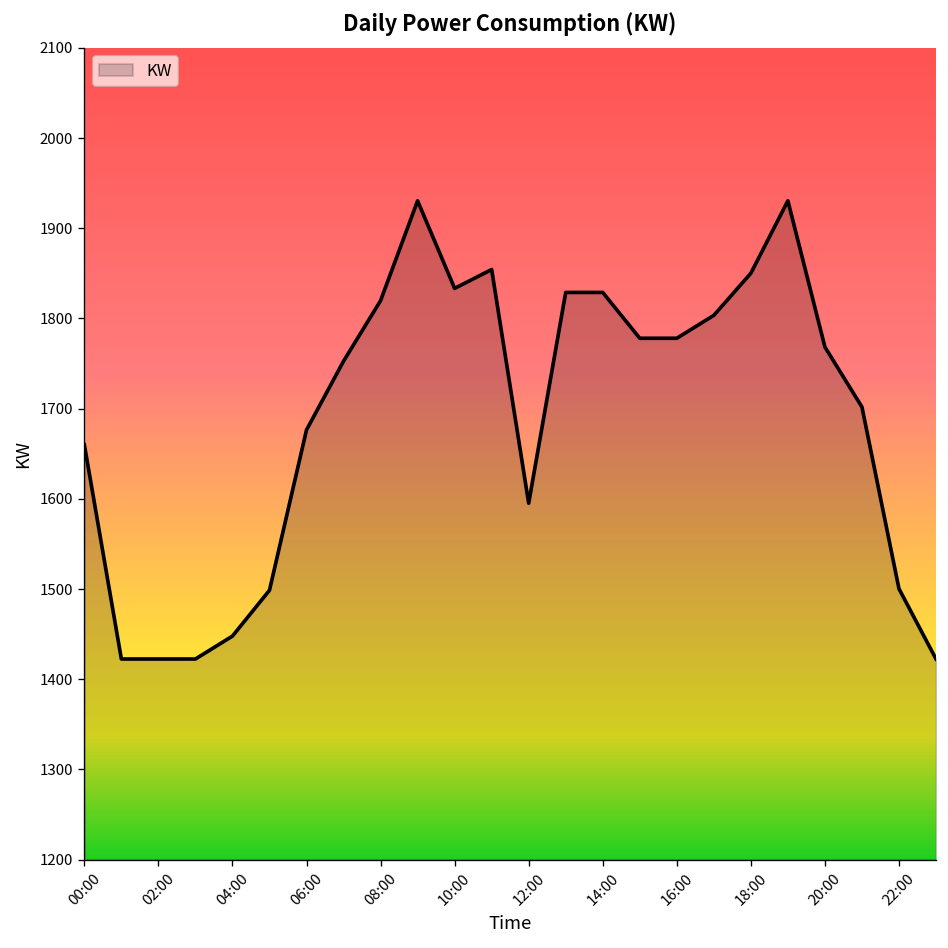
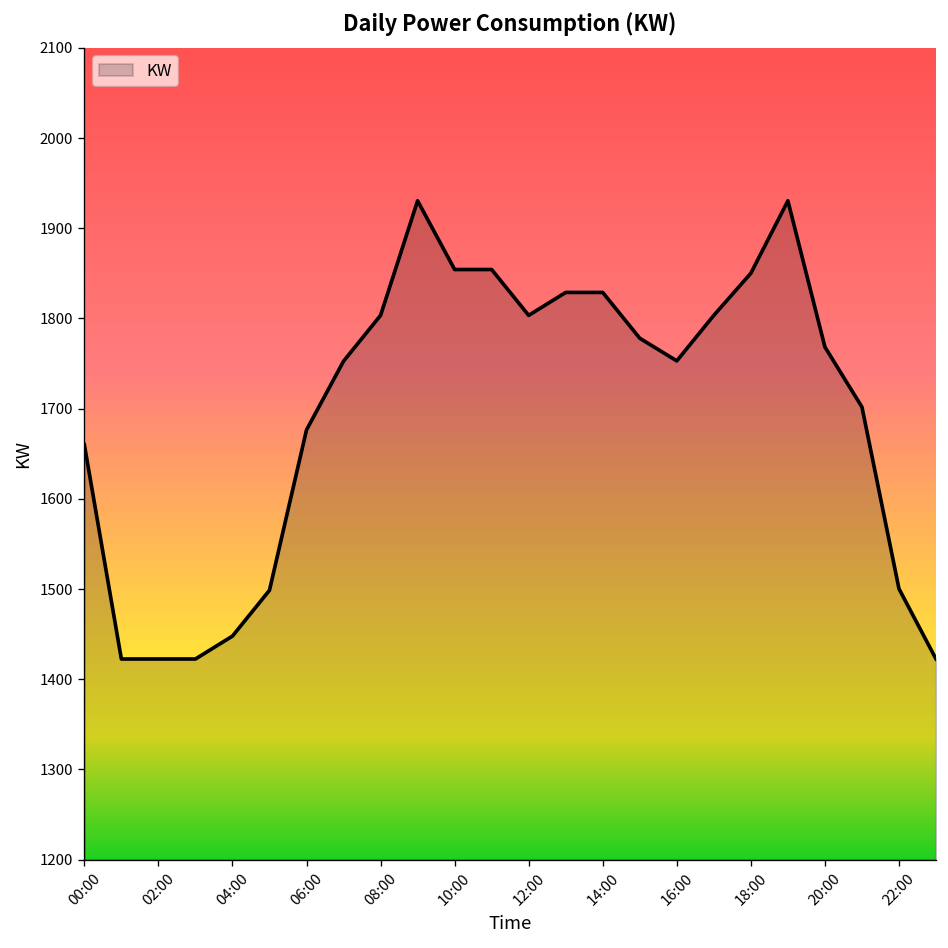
  {
    "00:00": 1660,
    "02:00": 1420,
    "04:00": 1450,
    "06:00": 1680,
-   "08:00": 1820,
-   "10:00": 1830,
-   "12:00": 1600,
+   "08:00": 1800,
+   "10:00": 1850,
+   "12:00": 1800,
    "14:00": 1830,
-   "16:00": 1780,
+   "16:00": 1750,
    "18:00": 1850,
    "20:00": 1770,
    "22:00": 1500
  }
